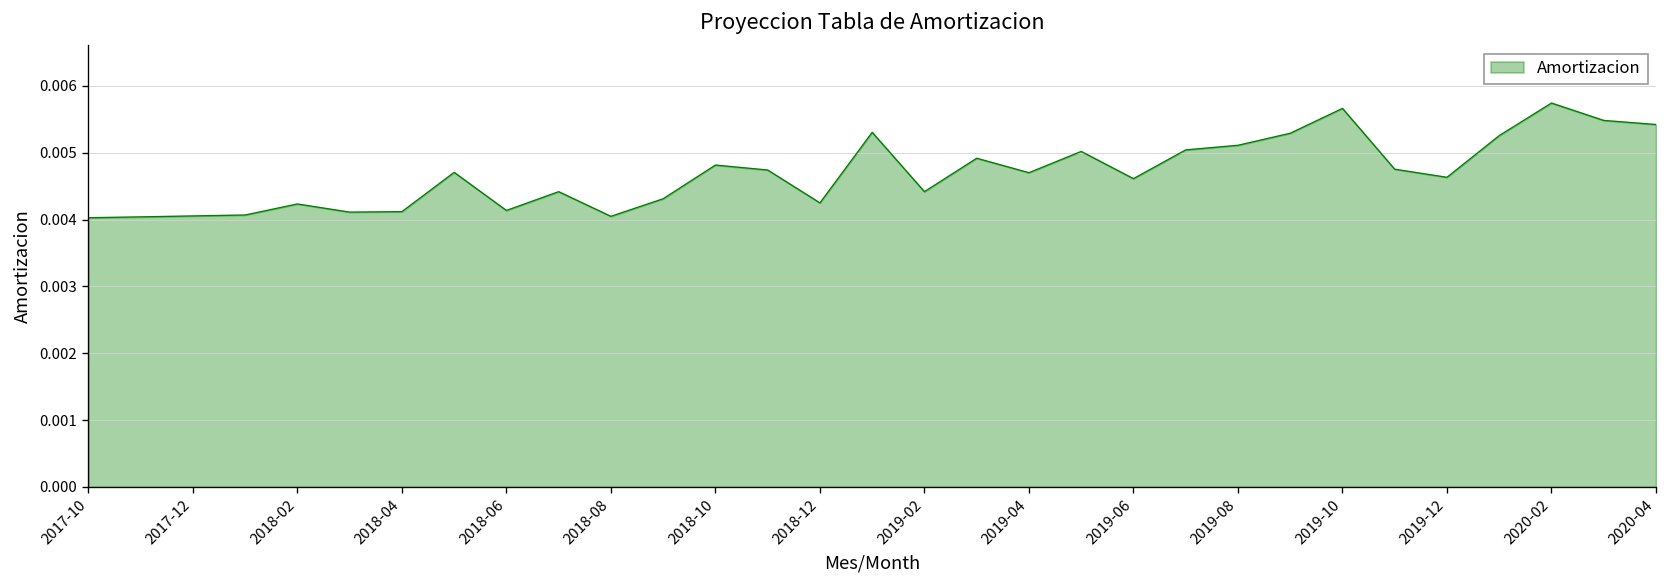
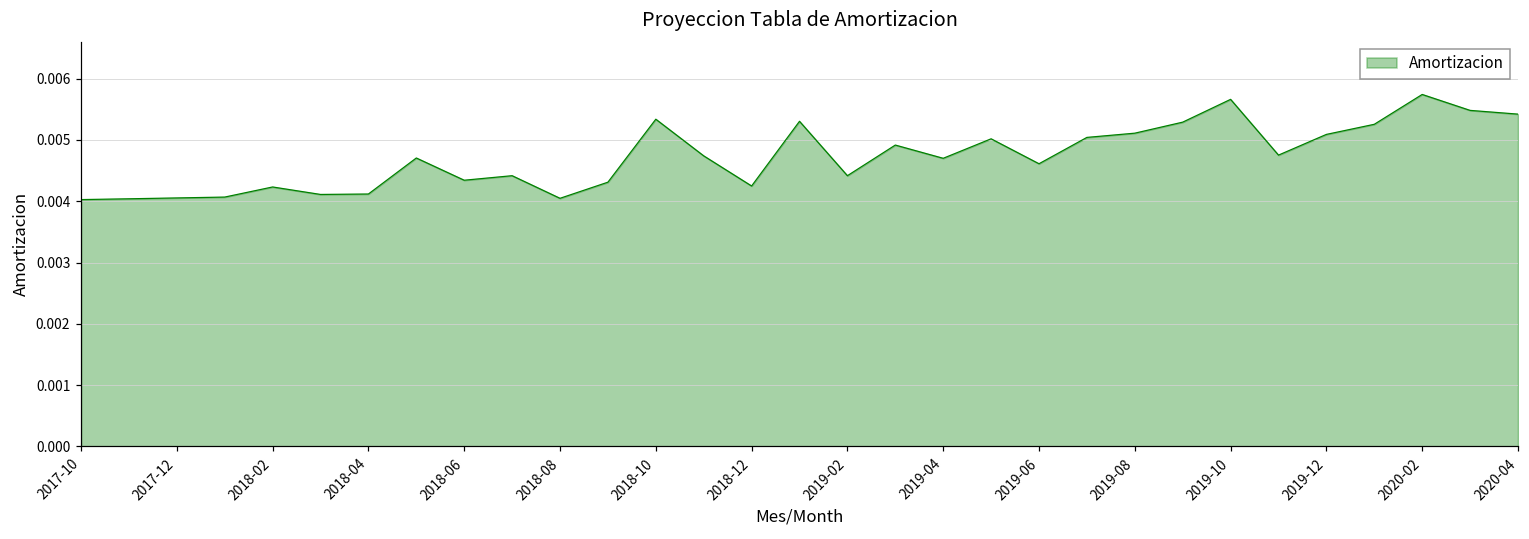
  {
    "2017-10": 0.0040,
    "2017-12": 0.0041,
    "2018-02": 0.0042,
    "2018-04": 0.0041,
-   "2018-06": 0.0041,
+   "2018-06": 0.0043,
    "2018-08": 0.0040,
-   "2018-10": 0.0048,
+   "2018-10": 0.0053,
    "2018-12": 0.0042,
    "2019-02": 0.0044,
    "2019-04": 0.0047,
    "2019-06": 0.0046,
    "2019-08": 0.0051,
    "2019-10": 0.0057,
-   "2019-12": 0.0046,
+   "2019-12": 0.0051,
    "2020-02": 0.0057,
    "2020-04": 0.0054
  }
